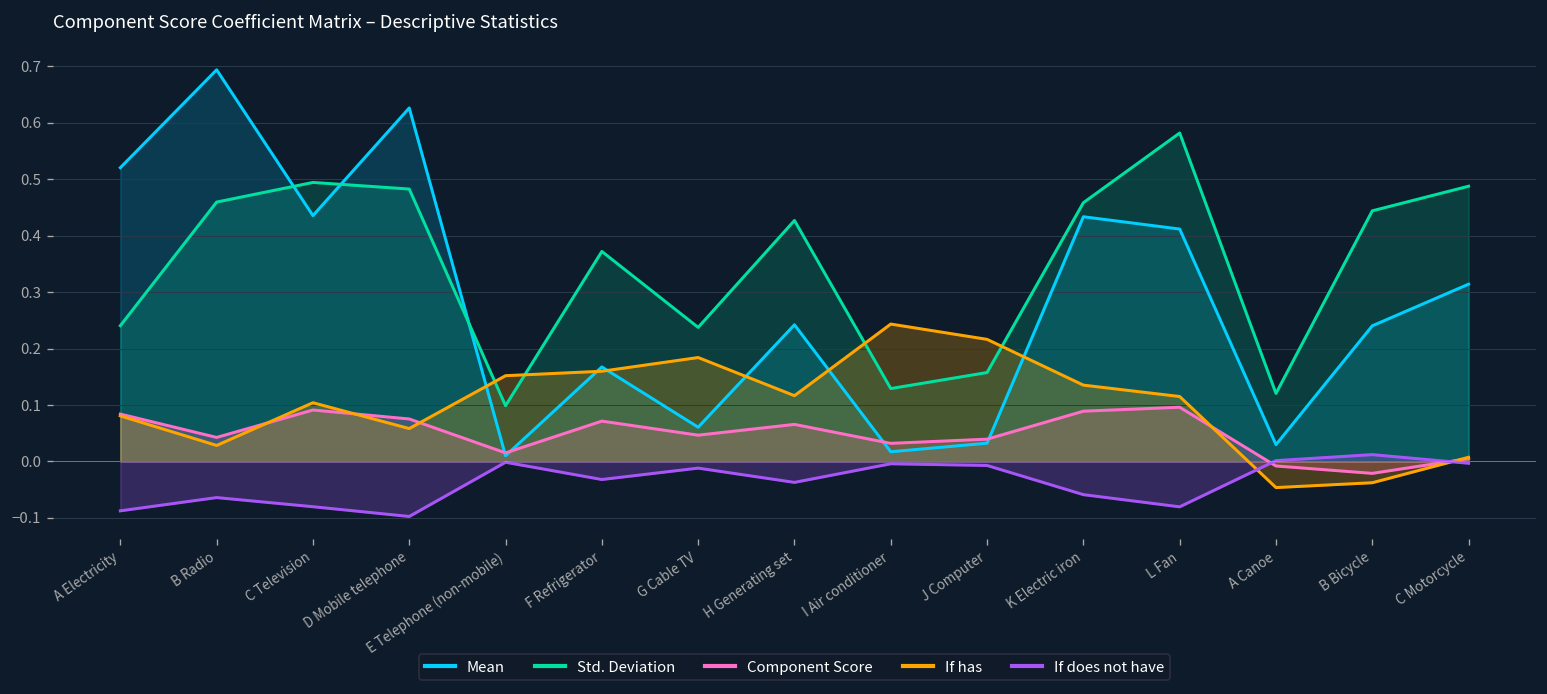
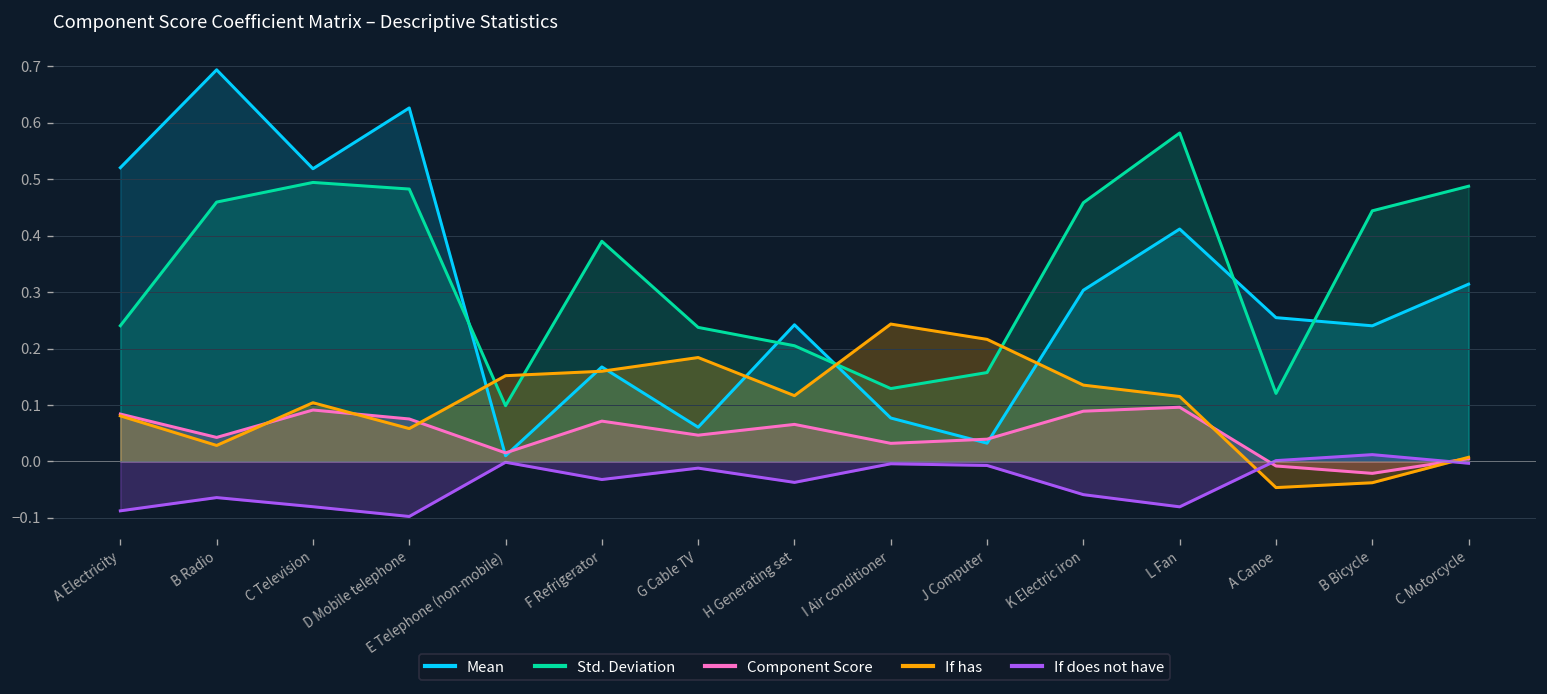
  {
    "Mean": {
      "A Electricity": 0.52,
      "B Radio": 0.69,
-     "C Television": 0.44,
+     "C Television": 0.52,
      "D Mobile telephone": 0.63,
      "F Refrigerator": 0.17,
      "G Cable TV": 0.06,
      "H Generating set": 0.24,
-     "I Air conditioner": 0.02,
+     "I Air conditioner": 0.08,
      "J Computer": 0.03,
-     "K Electric iron": 0.43,
+     "K Electric iron": 0.30,
      "L Fan": 0.41,
-     "A Canoe": 0.03,
+     "A Canoe": 0.25,
      "B Bicycle": 0.24,
      "C Motorcycle": 0.31
    },
    "Std. Deviation": {
      "A Electricity": 0.24,
      "B Radio": 0.46,
      "C Television": 0.49,
      "D Mobile telephone": 0.48,
      "E Telephone (non-mobile)": 0.10,
-     "F Refrigerator": 0.37,
+     "F Refrigerator": 0.39,
      "G Cable TV": 0.24,
-     "H Generating set": 0.43,
+     "H Generating set": 0.21,
      "I Air conditioner": 0.13,
      "J Computer": 0.16,
      "K Electric iron": 0.46,
      "L Fan": 0.58,
      "A Canoe": 0.12,
      "B Bicycle": 0.44,
      "C Motorcycle": 0.49
    }
  }
